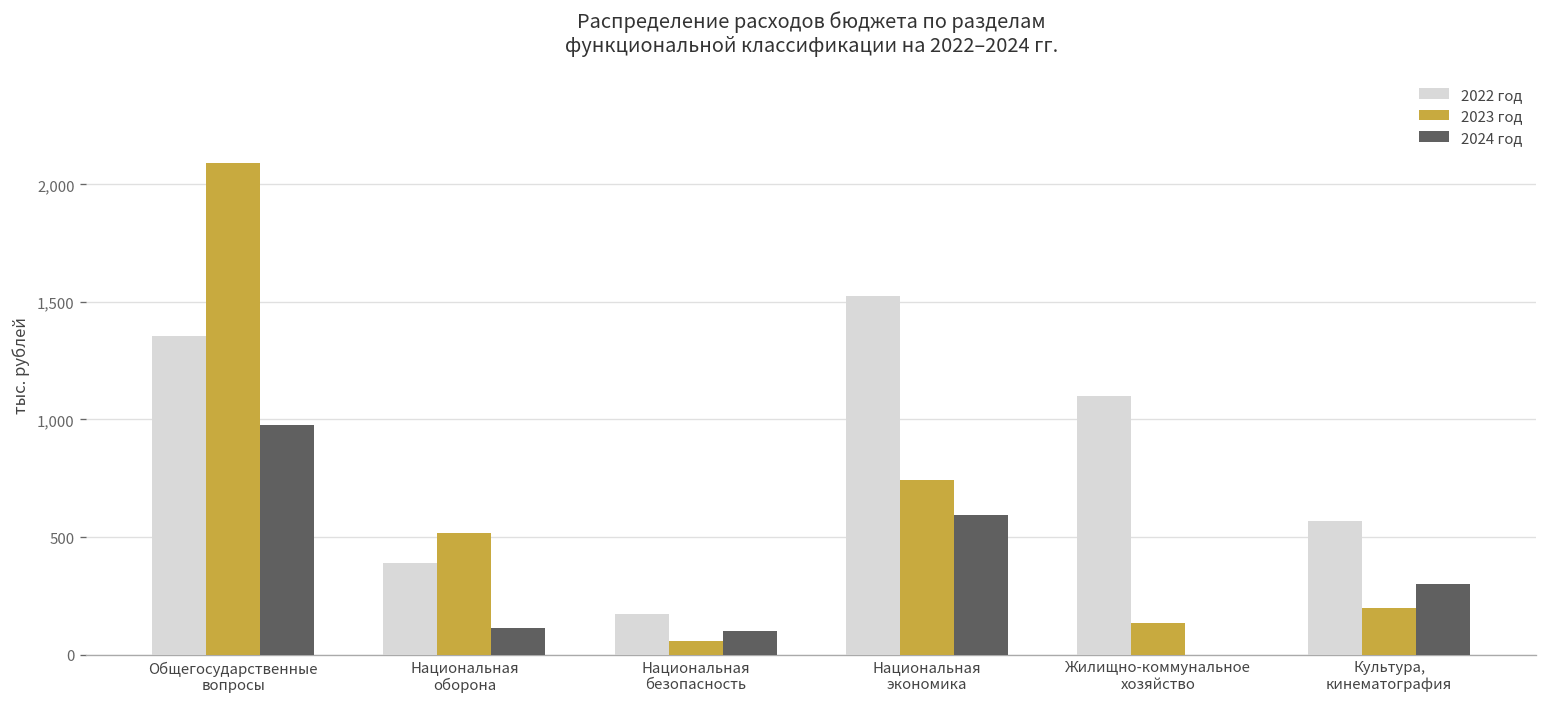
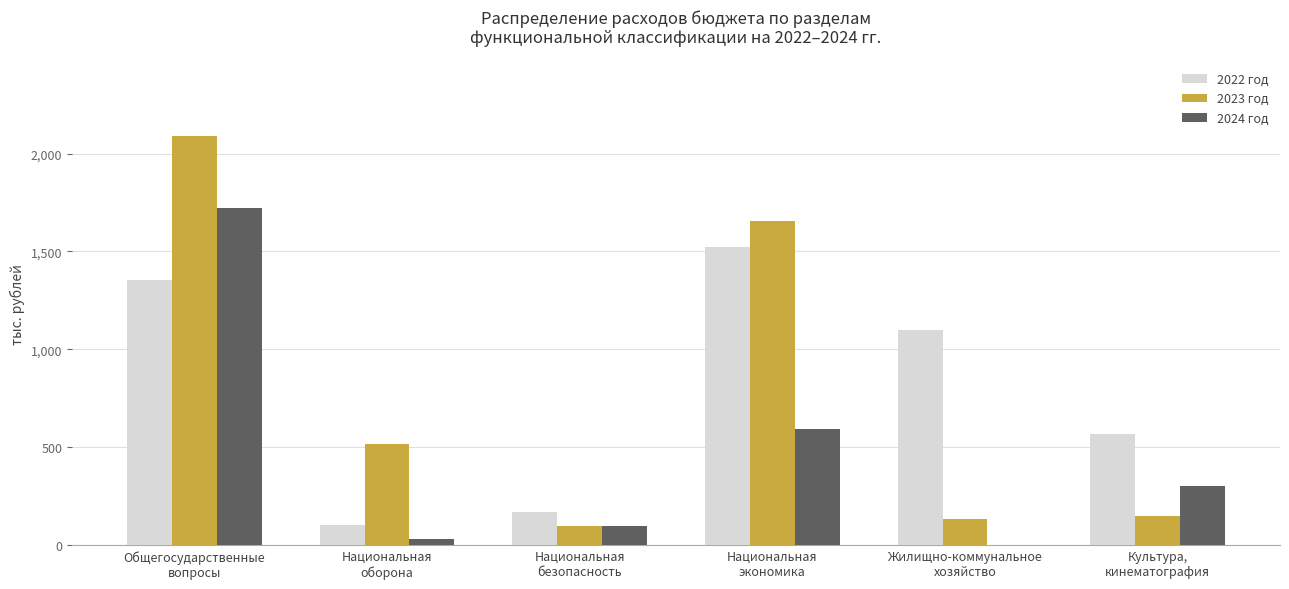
  {
    "2022 год": {
      "Общегосударственные вопросы": "1,360",
-     "Национальная оборона": "390",
+     "Национальная оборона": "100",
      "Национальная безопасность": "170",
      "Национальная экономика": "1,520",
      "Жилищно-коммунальное хозяйство": "1,100",
      "Культура, кинематография": "570"
    },
    "2023 год": {
      "Общегосударственные вопросы": "2,090",
      "Национальная оборона": "520",
-     "Национальная безопасность": "60",
-     "Национальная экономика": "740",
+     "Национальная безопасность": "100",
+     "Национальная экономика": "1,650",
      "Жилищно-коммунальное хозяйство": "130",
-     "Культура, кинематография": "200"
+     "Культура, кинематография": "150"
    },
    "2024 год": {
-     "Общегосударственные вопросы": "980",
-     "Национальная оборона": "110",
+     "Общегосударственные вопросы": "1,720",
+     "Национальная оборона": "30",
      "Национальная безопасность": "100",
      "Национальная экономика": "590",
      "Жилищно-коммунальное хозяйство": "0",
      "Культура, кинематография": "300"
    }
  }
